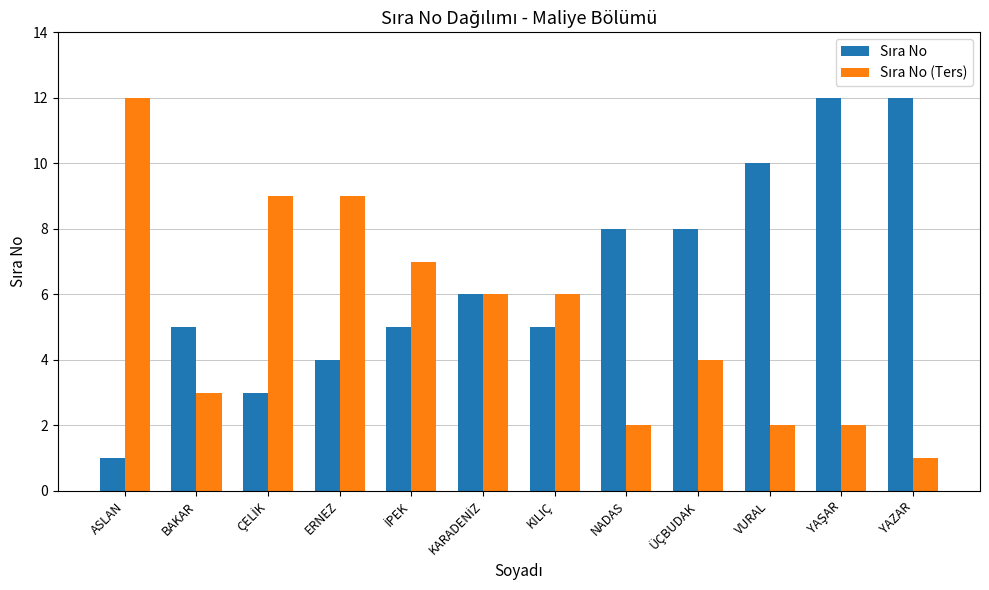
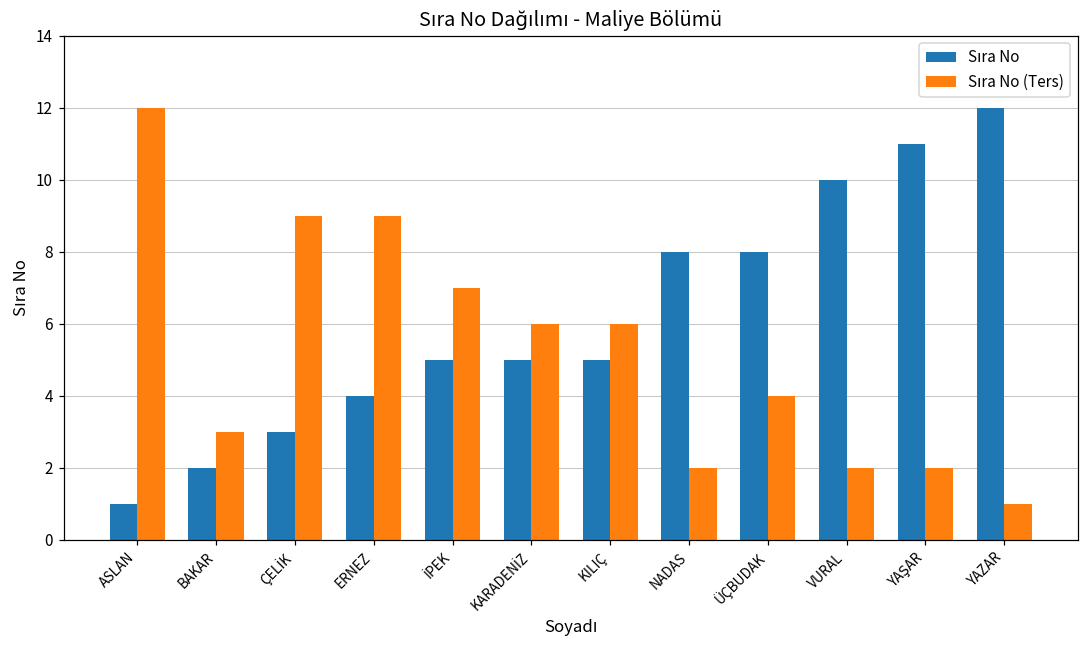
  {
    "Sıra No": {
      "ASLAN": 1,
-     "BAKAR": 5,
+     "BAKAR": 2,
      "ÇELİK": 3,
      "ERNEZ": 4,
      "İPEK": 5,
-     "KARADENİZ": 6,
+     "KARADENİZ": 5,
      "KILIÇ": 5,
      "NADAS": 8,
      "ÜÇBUDAK": 8,
      "VURAL": 10,
-     "YAŞAR": 12,
+     "YAŞAR": 11,
      "YAZAR": 12
    },
    "Sıra No (Ters)": {
      "ASLAN": 12,
      "BAKAR": 3,
      "ÇELİK": 9,
      "ERNEZ": 9,
      "İPEK": 7,
      "KARADENİZ": 6,
      "KILIÇ": 6,
      "NADAS": 2,
      "ÜÇBUDAK": 4,
      "VURAL": 2,
      "YAŞAR": 2,
      "YAZAR": 1
    }
  }
